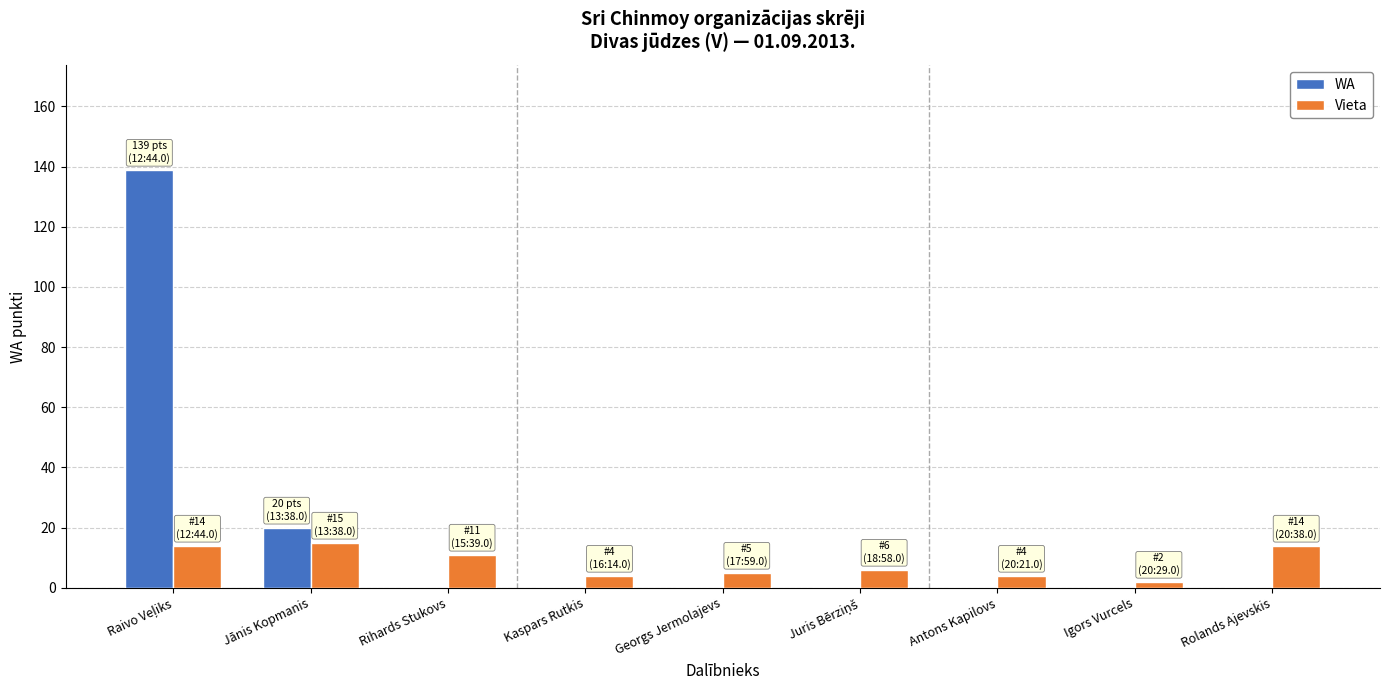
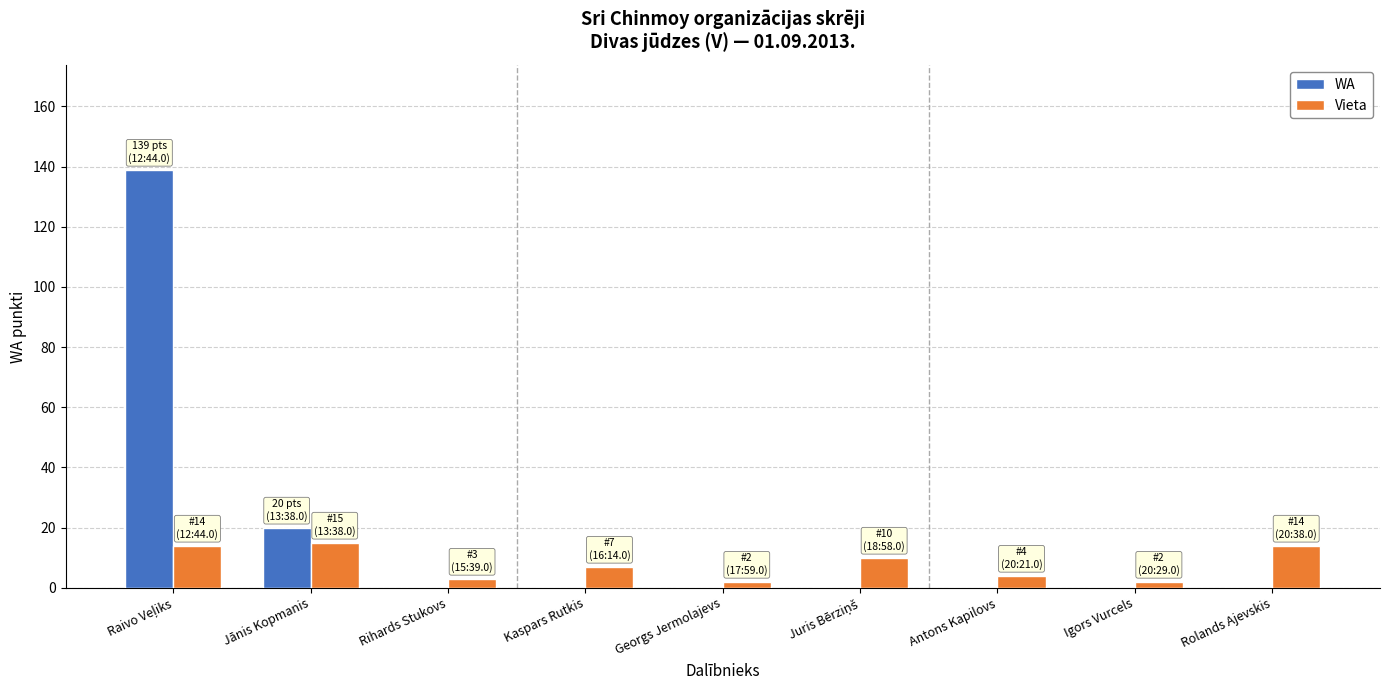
  {
    "WA": {
      "Rihards Stukovs": 0,
      "Kaspars Rutkis": 0,
      "Georgs Jermolajevs": 0,
      "Juris Bērziņš": 0,
      "Antons Kapilovs": 0,
      "Igors Vurcels": 0,
      "Rolands Ajevskis": 0
    },
    "Vieta": {
-     "Rihards Stukovs": 11,
-     "Kaspars Rutkis": 4,
-     "Georgs Jermolajevs": 5,
-     "Juris Bērziņš": 6
+     "Rihards Stukovs": 3,
+     "Kaspars Rutkis": 7,
+     "Georgs Jermolajevs": 2,
+     "Juris Bērziņš": 10
    }
  }
